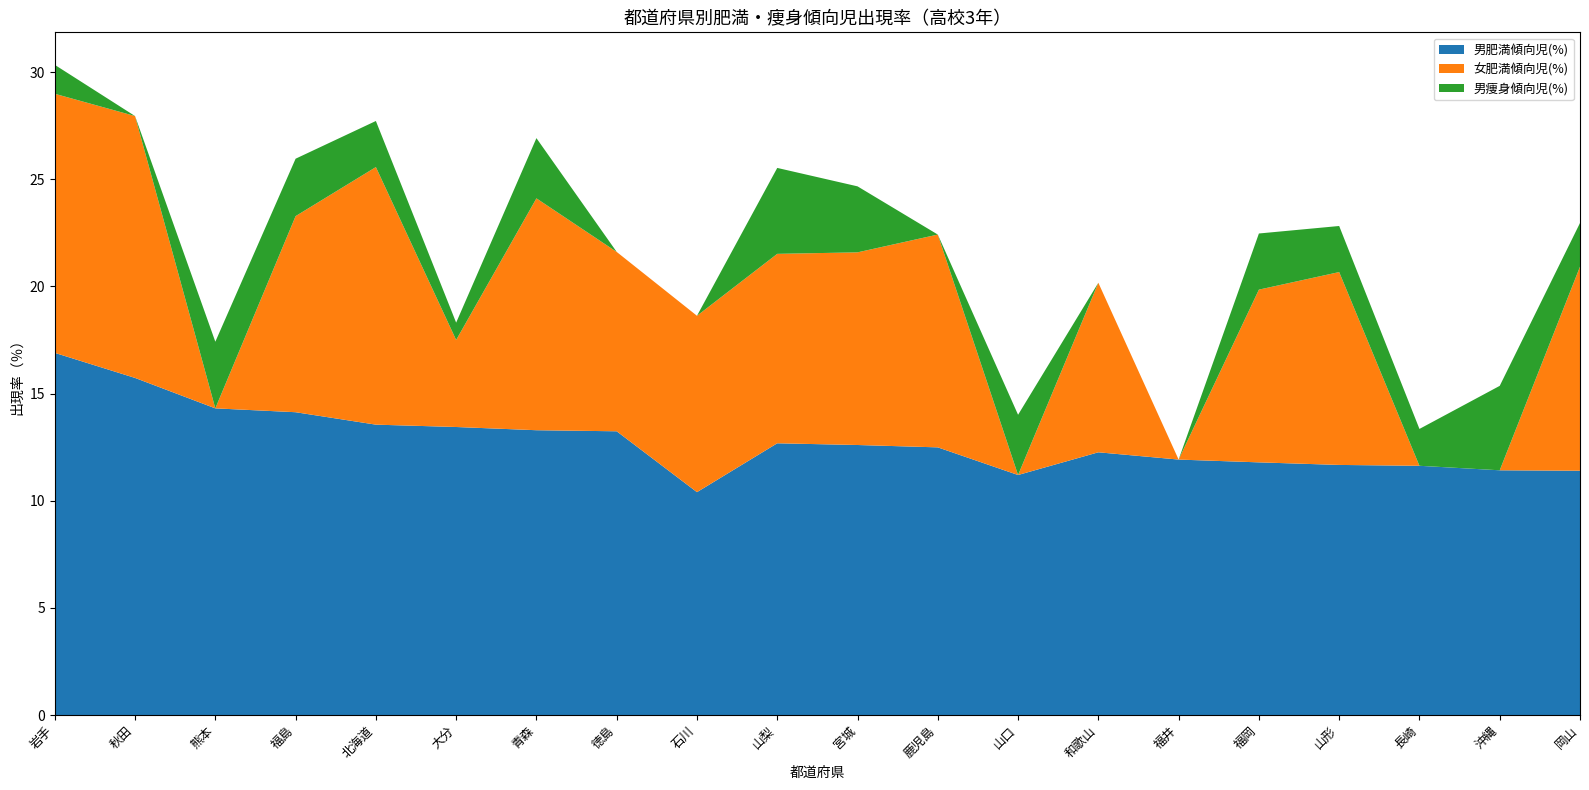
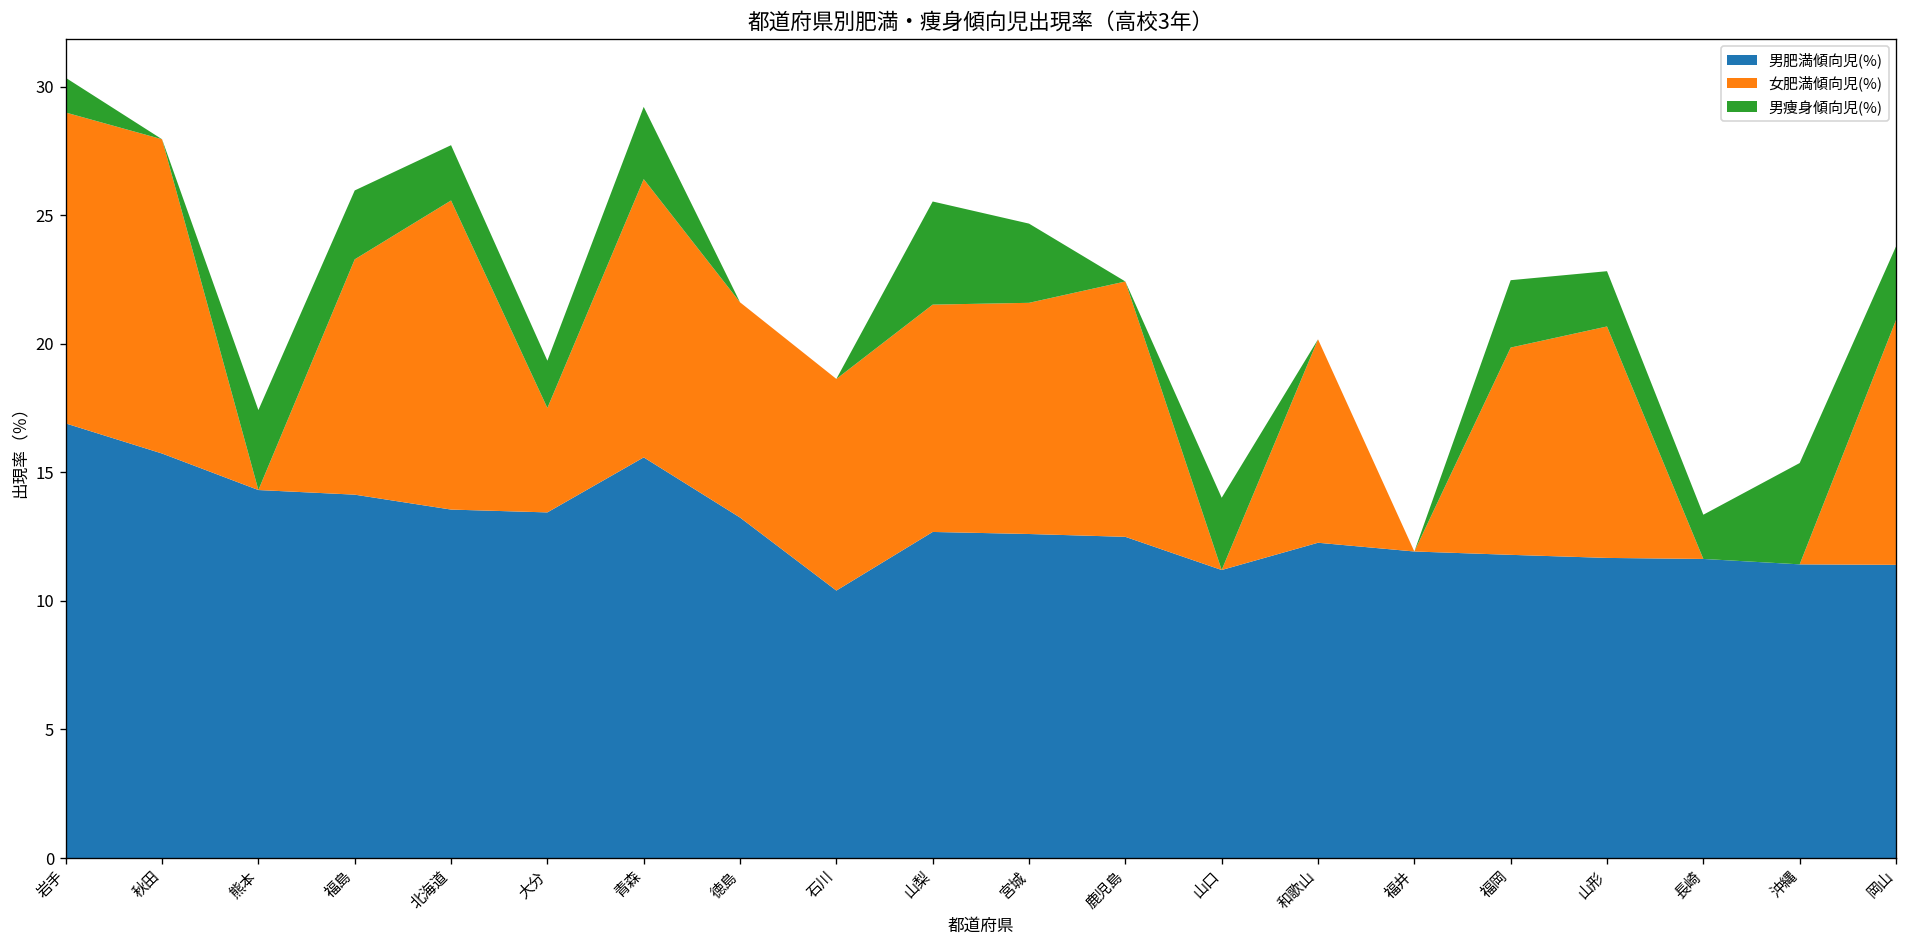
  {
    "男肥満傾向児(%)": {
-     "青森": 13.3
+     "青森": 15.6
    },
    "男痩身傾向児(%)": {
      "岩手": 1.4,
      "熊本": 3.1,
      "福島": 2.7,
      "北海道": 2.1,
-     "大分": 0.8,
+     "大分": 1.8,
      "青森": 2.8,
      "山梨": 4.0,
      "宮城": 3.1,
      "山口": 2.8,
      "福岡": 2.6,
      "山形": 2.1,
      "長崎": 1.7,
      "沖縄": 3.9,
-     "岡山": 2.0
+     "岡山": 2.9
    }
  }
